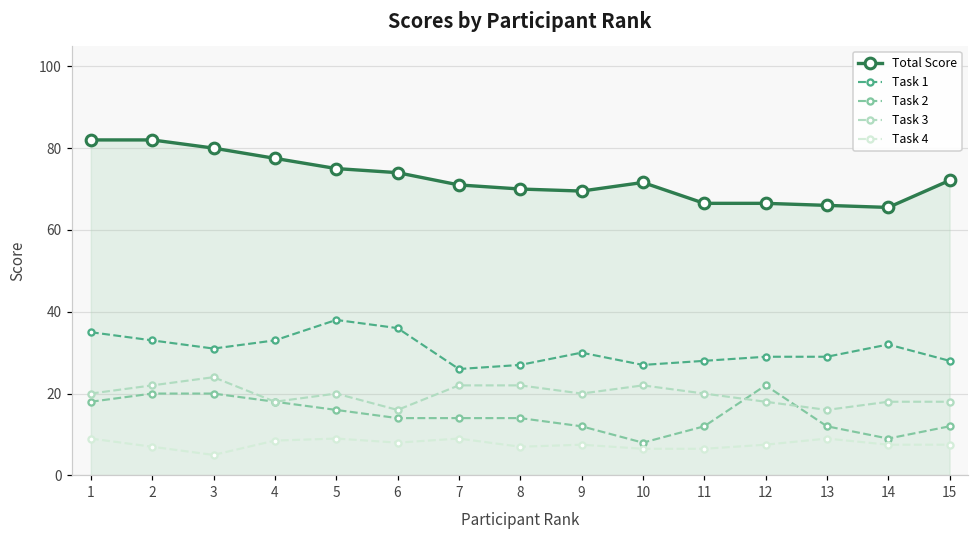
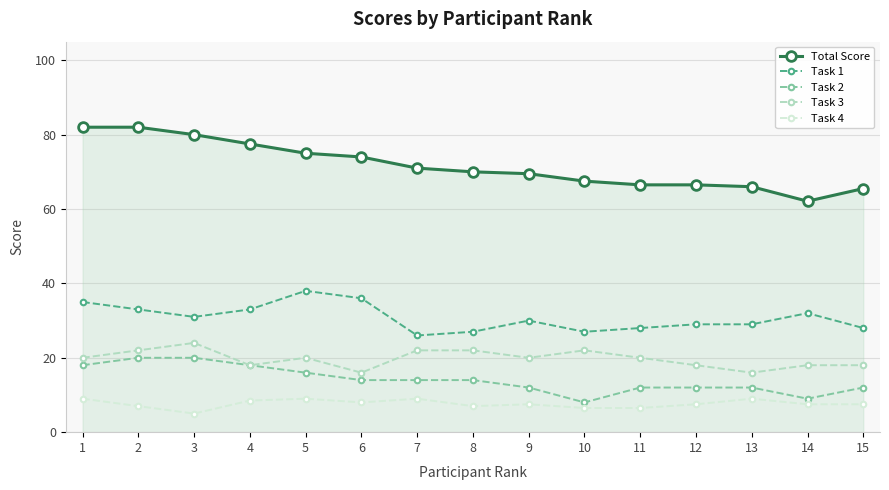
  {
    "Total Score": {
      "1": 82,
      "2": 82,
      "3": 80,
      "4": 78,
      "5": 75,
      "6": 74,
      "7": 71,
      "8": 70,
      "9": 70,
-     "10": 72,
+     "10": 68,
      "11": 67,
      "12": 67,
      "13": 66,
-     "14": 66,
-     "15": 72
+     "14": 62,
+     "15": 66
    },
    "Task 1": {
      "1": 35,
      "2": 33,
      "3": 31,
      "4": 33,
      "5": 38,
      "6": 36,
      "7": 26,
      "8": 27,
      "9": 30,
      "10": 27,
      "11": 28,
      "12": 29,
      "13": 29,
      "14": 32,
      "15": 28
    },
    "Task 2": {
      "1": 18,
      "2": 20,
      "3": 20,
      "5": 16,
      "6": 14,
      "7": 14,
      "8": 14,
      "9": 12,
      "10": 8,
      "11": 12,
-     "12": 22,
+     "12": 12,
      "13": 12,
      "14": 9,
      "15": 12
    }
  }
